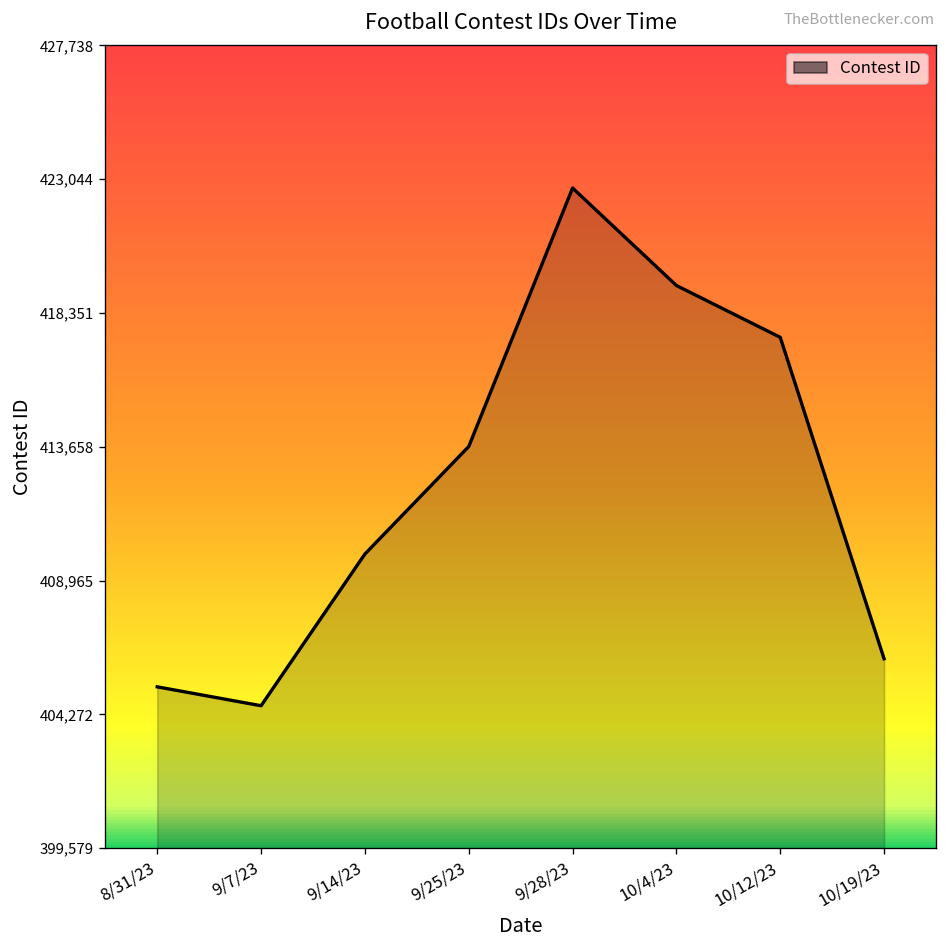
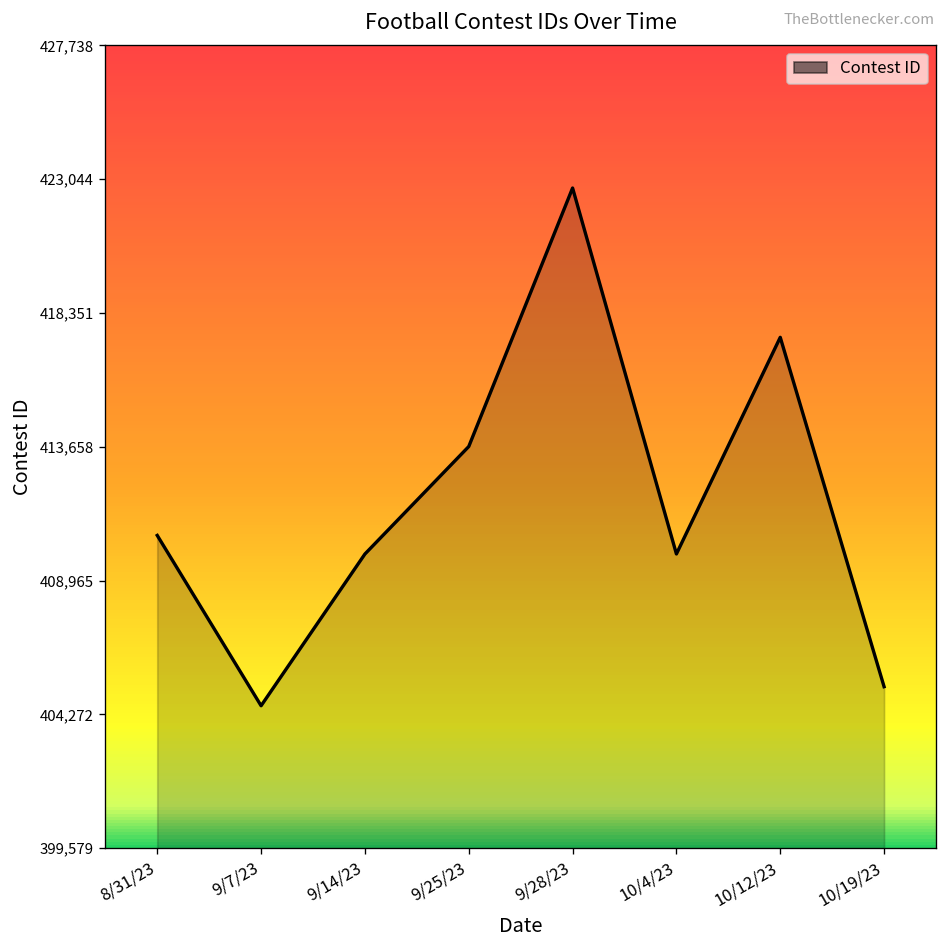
  {
-   "8/31/23": "405,200",
+   "8/31/23": "410,600",
    "9/7/23": "404,600",
    "9/14/23": "409,900",
    "9/25/23": "413,700",
    "9/28/23": "422,700",
-   "10/4/23": "419,300",
+   "10/4/23": "409,900",
    "10/12/23": "417,500",
-   "10/19/23": "406,200"
+   "10/19/23": "405,200"
  }
